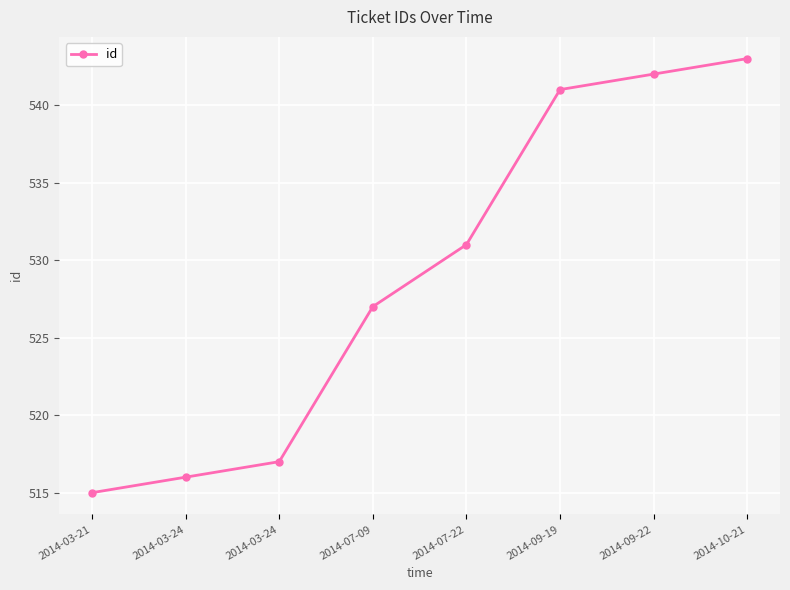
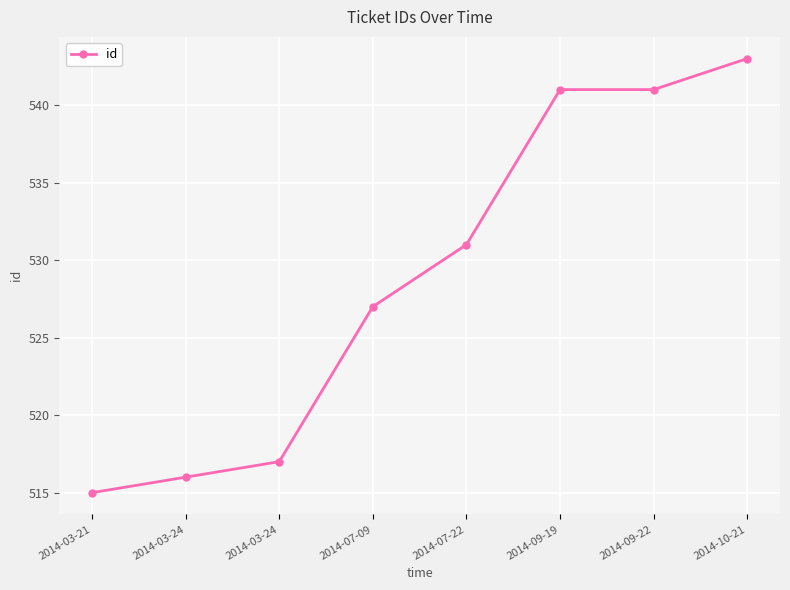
  {
    "2014-03-21": 515,
    "2014-07-09": 527,
    "2014-07-22": 531,
    "2014-09-19": 541,
-   "2014-09-22": 542,
+   "2014-09-22": 541,
    "2014-10-21": 543
  }
